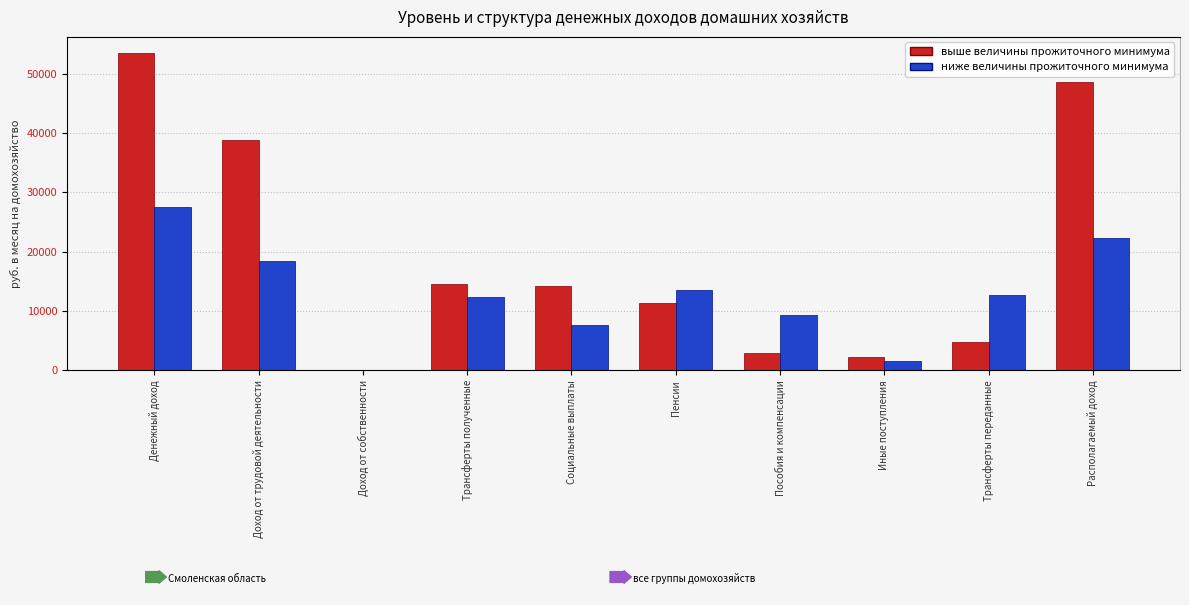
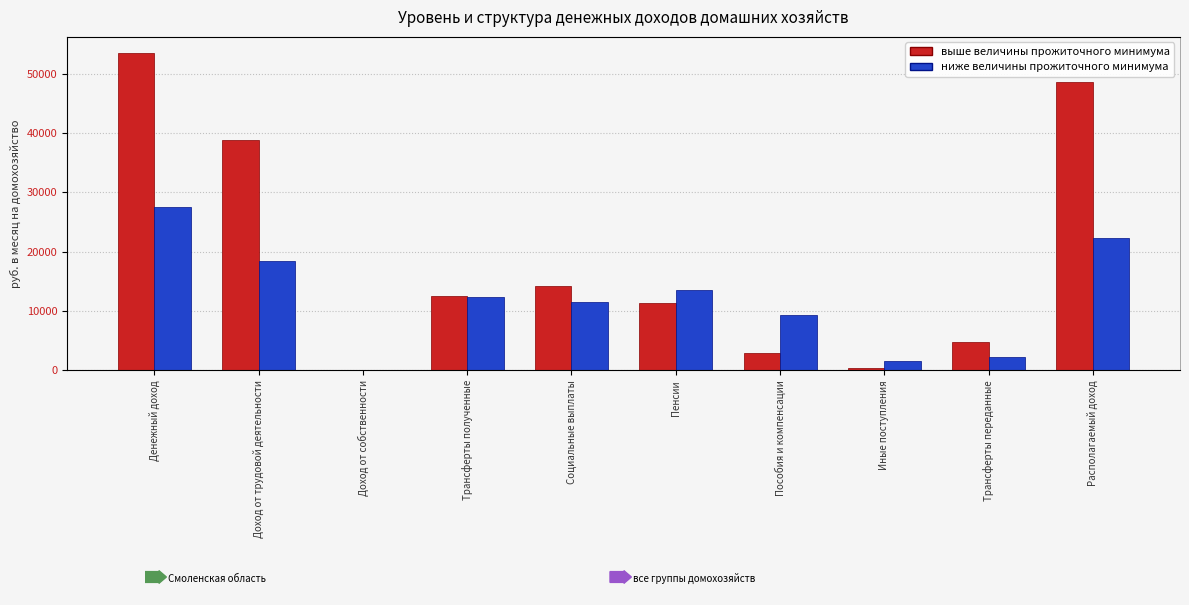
  {
    "выше величины прожиточного минимума": {
      "Денежный доход": 54000,
      "Доход от трудовой деятельности": 39000,
-     "Трансферты полученные": 15000,
+     "Трансферты полученные": 13000,
      "Социальные выплаты": 14000,
      "Пенсии": 11000,
      "Пособия и компенсации": 3000,
-     "Иные поступления": 2000,
+     "Иные поступления": 0,
      "Трансферты переданные": 5000,
      "Располагаемый доход": 49000
    },
    "ниже величины прожиточного минимума": {
      "Денежный доход": 28000,
      "Доход от трудовой деятельности": 18000,
      "Доход от собственности": 0,
      "Трансферты полученные": 12000,
-     "Социальные выплаты": 8000,
+     "Социальные выплаты": 11000,
      "Пенсии": 13000,
      "Пособия и компенсации": 9000,
      "Иные поступления": 2000,
-     "Трансферты переданные": 13000,
+     "Трансферты переданные": 2000,
      "Располагаемый доход": 22000
    }
  }
